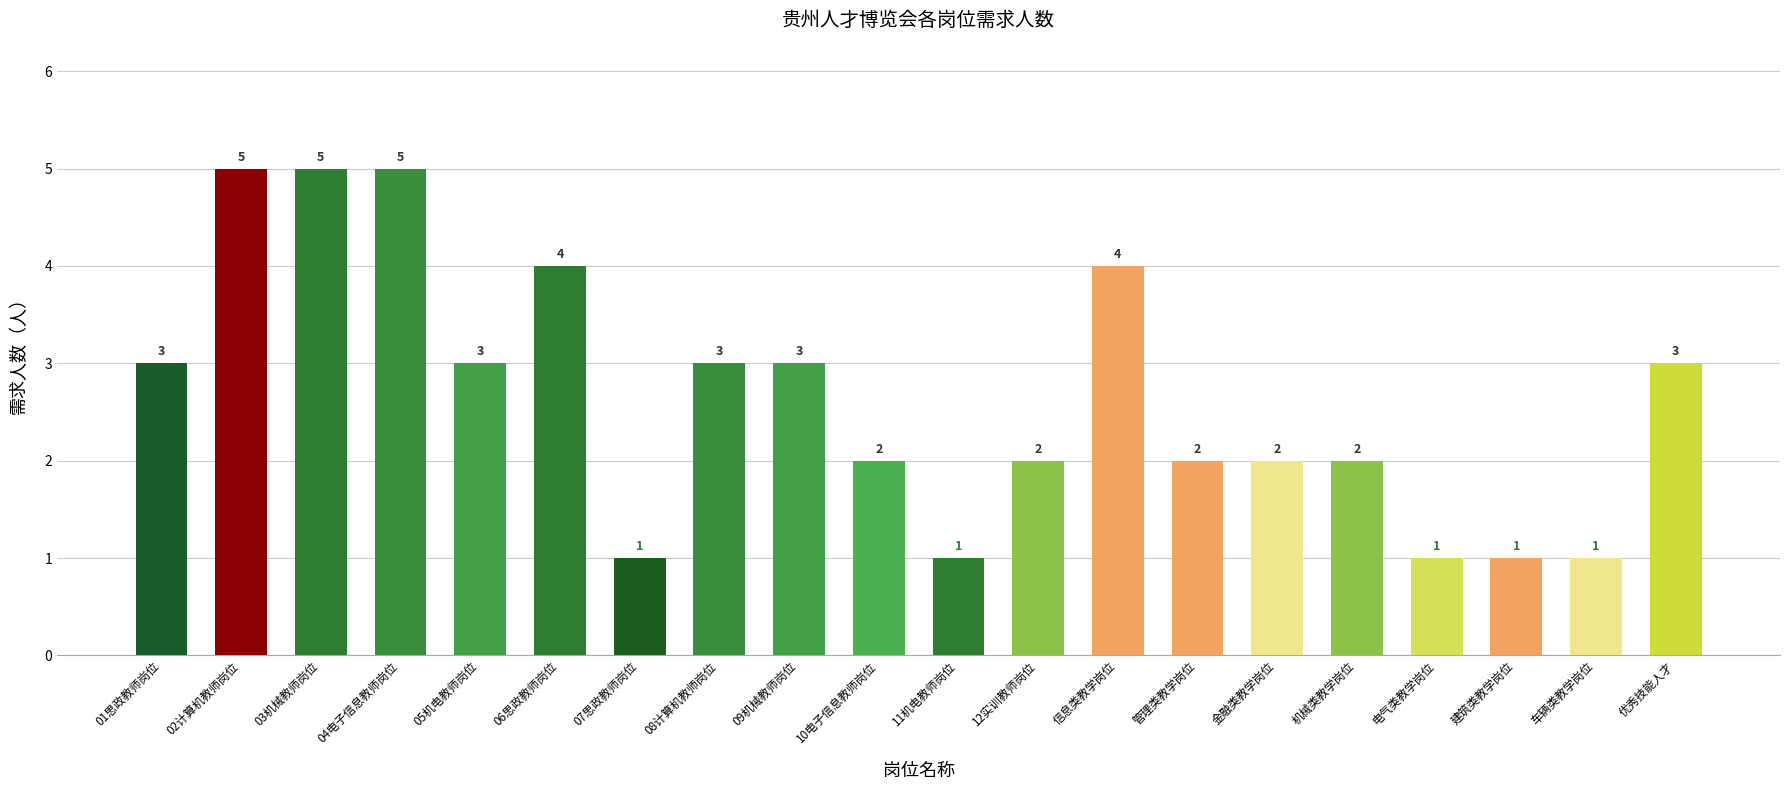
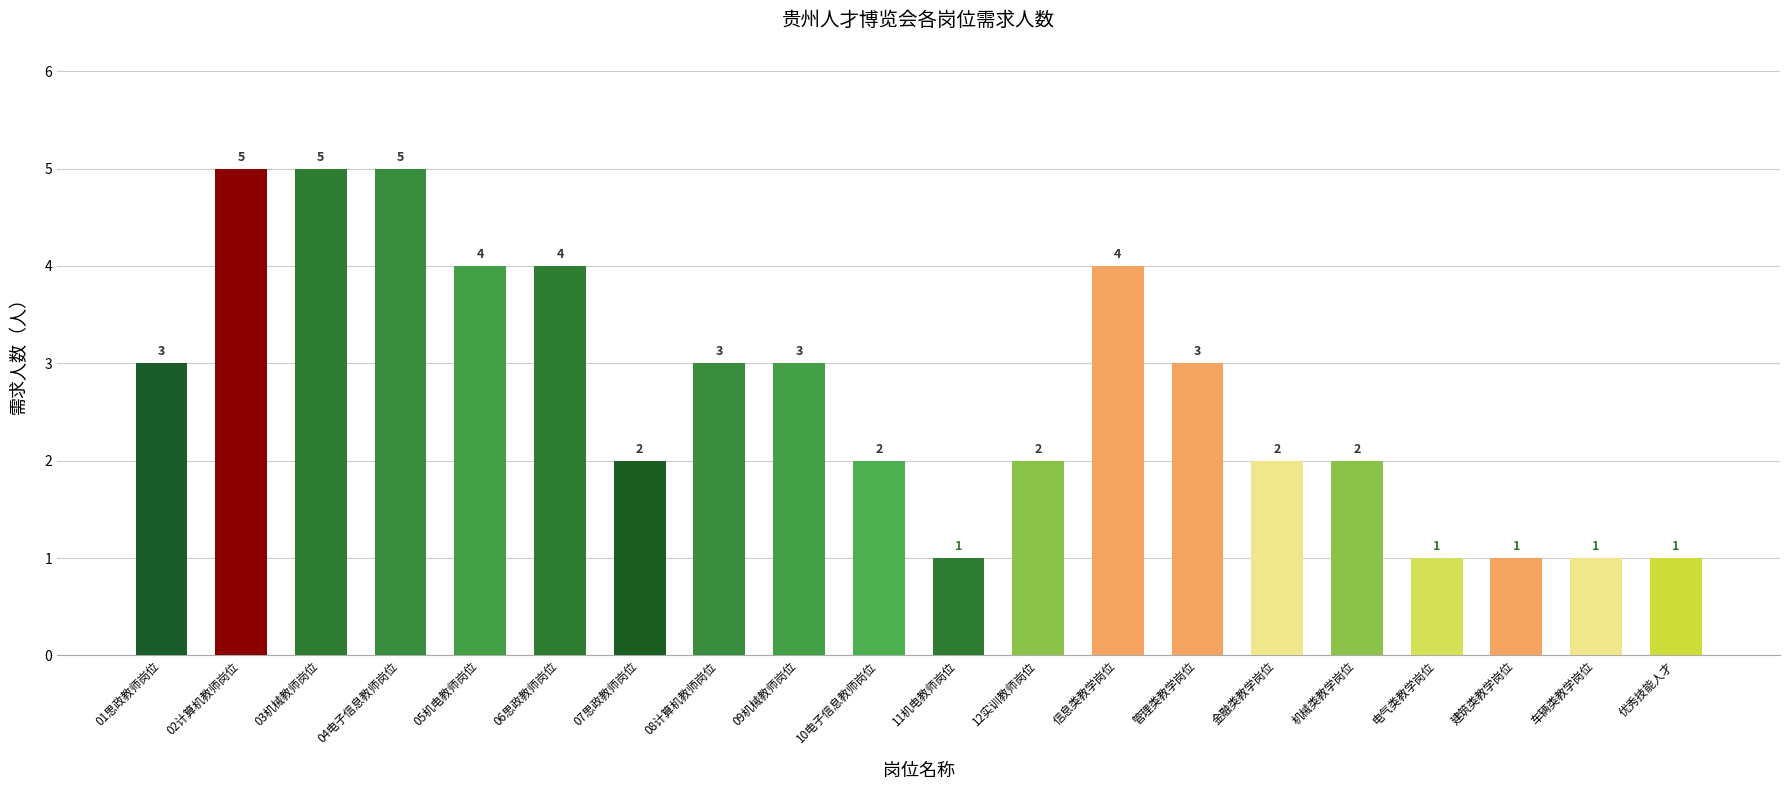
  {
    "01思政教师岗位": 3,
    "02计算机教师岗位": 5,
    "03机械教师岗位": 5,
    "04电子信息教师岗位": 5,
-   "05机电教师岗位": 3,
+   "05机电教师岗位": 4,
    "06思政教师岗位": 4,
-   "07思政教师岗位": 1,
+   "07思政教师岗位": 2,
    "08计算机教师岗位": 3,
    "09机械教师岗位": 3,
    "10电子信息教师岗位": 2,
    "11机电教师岗位": 1,
    "12实训教师岗位": 2,
    "信息类教学岗位": 4,
-   "管理类教学岗位": 2,
+   "管理类教学岗位": 3,
    "金融类教学岗位": 2,
    "机械类教学岗位": 2,
    "电气类教学岗位": 1,
    "建筑类教学岗位": 1,
    "车辆类教学岗位": 1,
-   "优秀技能人才": 3
+   "优秀技能人才": 1
  }
